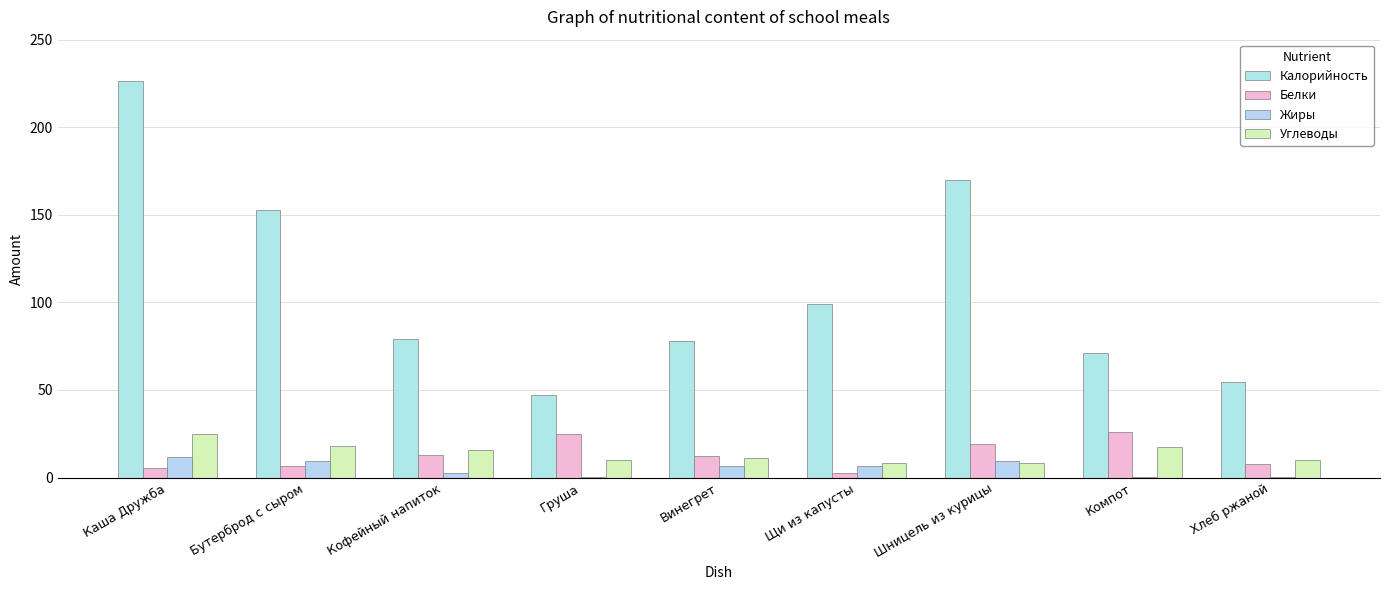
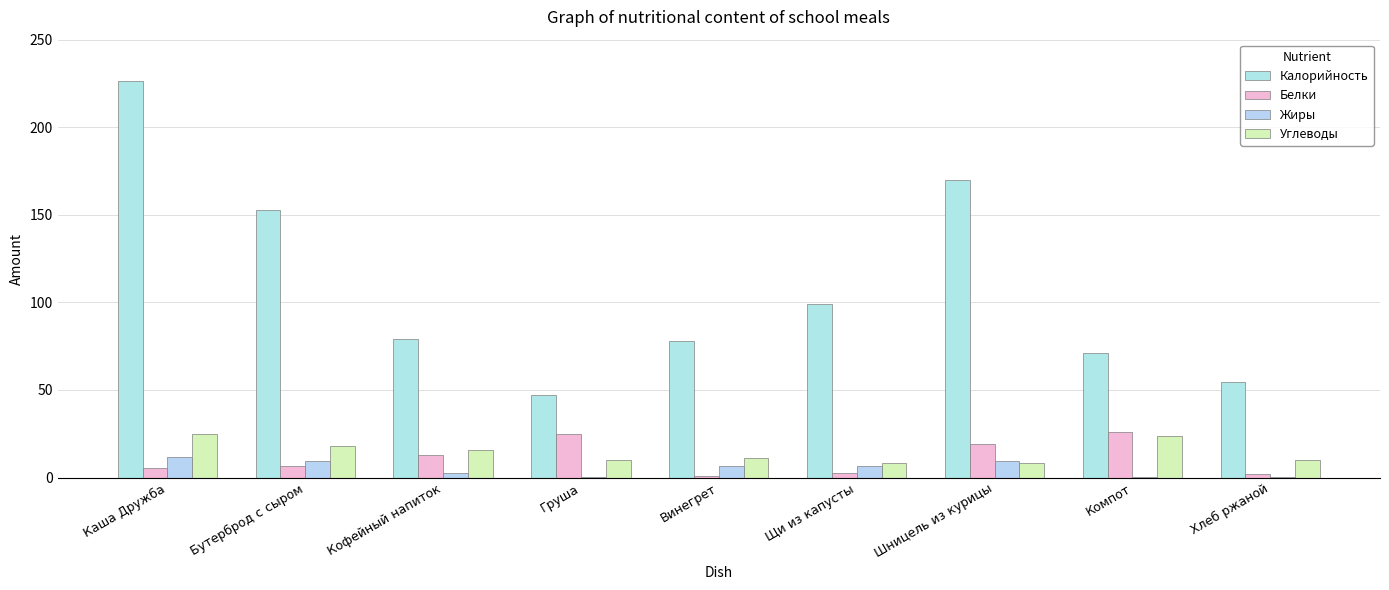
  {
    "Белки": {
      "Каша Дружба": 5,
      "Бутерброд с сыром": 7,
      "Кофейный напиток": 13,
      "Груша": 25,
-     "Винегрет": 12,
+     "Винегрет": 1,
      "Щи из капусты": 3,
      "Шницель из курицы": 19,
      "Компот": 26,
-     "Хлеб ржаной": 8
+     "Хлеб ржаной": 2
    },
    "Углеводы": {
      "Каша Дружба": 25,
      "Бутерброд с сыром": 18,
      "Кофейный напиток": 16,
      "Груша": 10,
      "Винегрет": 11,
      "Щи из капусты": 8,
      "Шницель из курицы": 8,
-     "Компот": 17,
+     "Компот": 24,
      "Хлеб ржаной": 10
    }
  }
